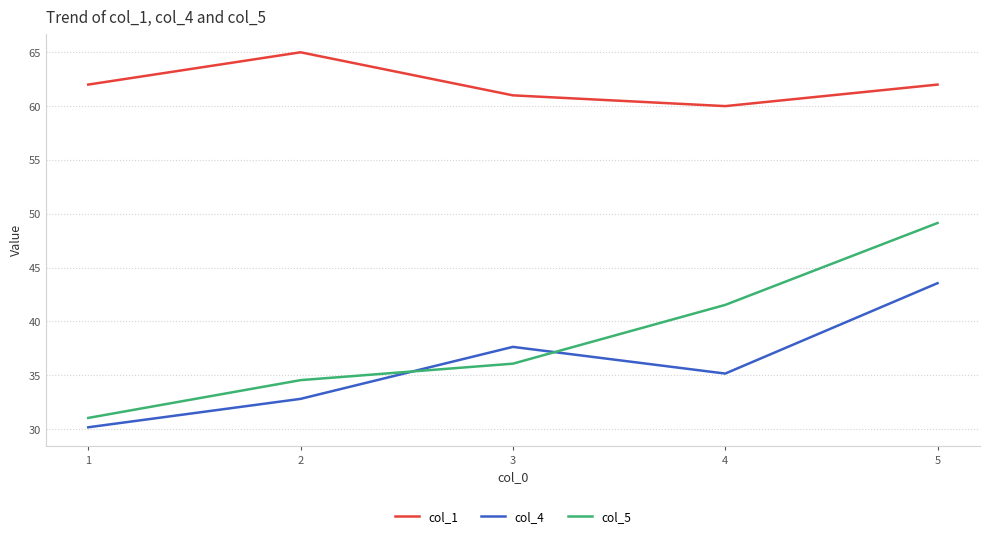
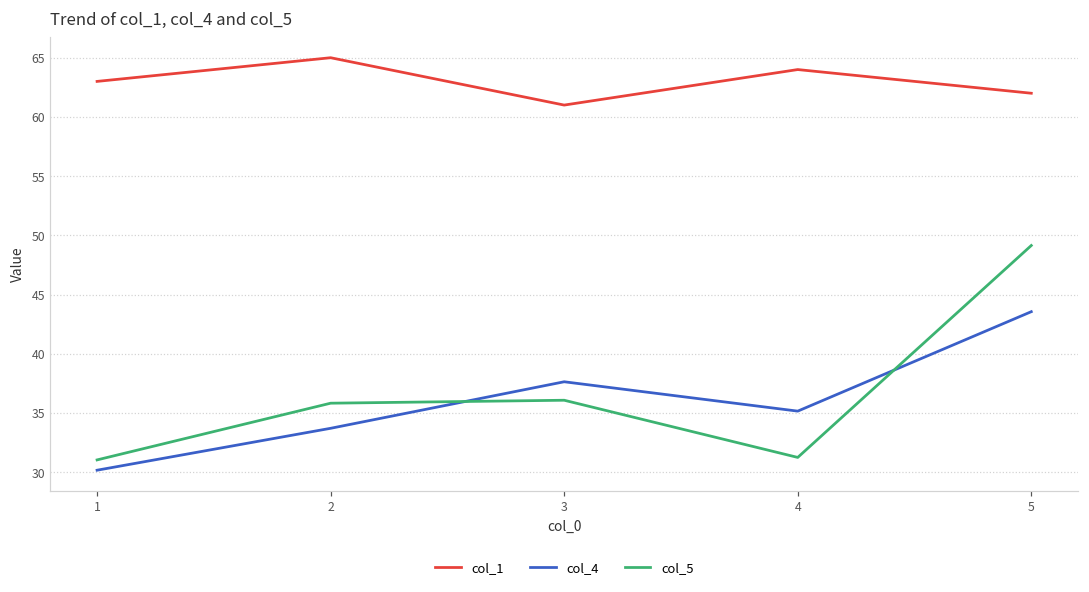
  {
    "col_1": {
-     "1": 62,
+     "1": 63,
      "2": 65,
      "3": 61,
-     "4": 60,
+     "4": 64,
      "5": 62
    },
    "col_4": {
      "1": 30.2,
-     "2": 32.8,
+     "2": 33.7,
      "3": 37.6,
      "4": 35.2,
      "5": 43.6
    },
    "col_5": {
      "1": 31.0,
-     "2": 34.5,
+     "2": 35.8,
      "3": 36.1,
-     "4": 41.5,
+     "4": 31.2,
      "5": 49.1
    }
  }
